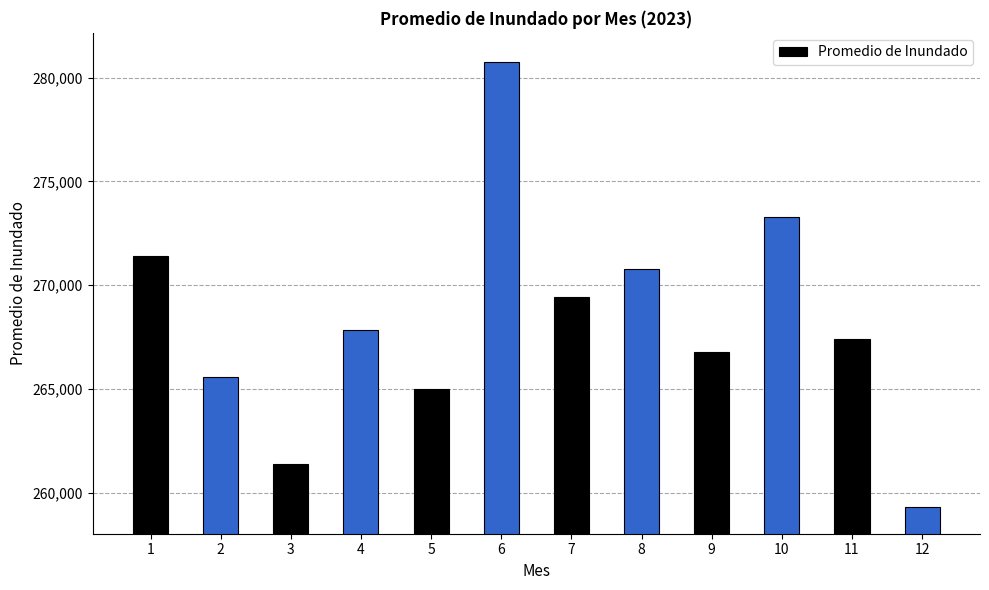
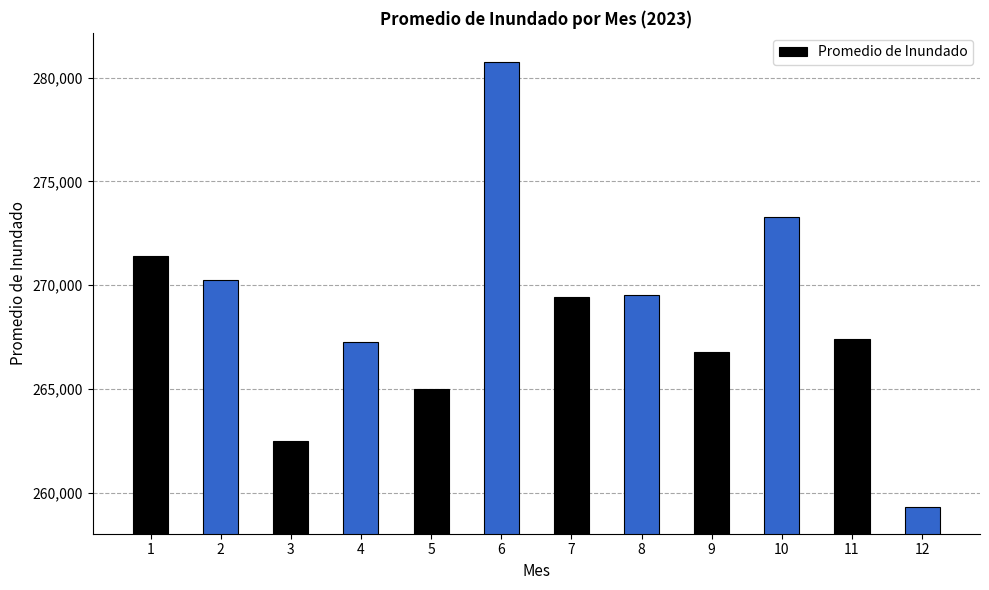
  {
    "1": "271,400",
-   "2": "265,600",
-   "3": "261,400",
-   "4": "267,900",
+   "2": "270,200",
+   "3": "262,500",
+   "4": "267,200",
    "5": "265,000",
    "6": "280,800",
    "7": "269,400",
-   "8": "270,800",
+   "8": "269,500",
    "9": "266,800",
    "10": "273,300",
    "11": "267,400",
    "12": "259,300"
  }
